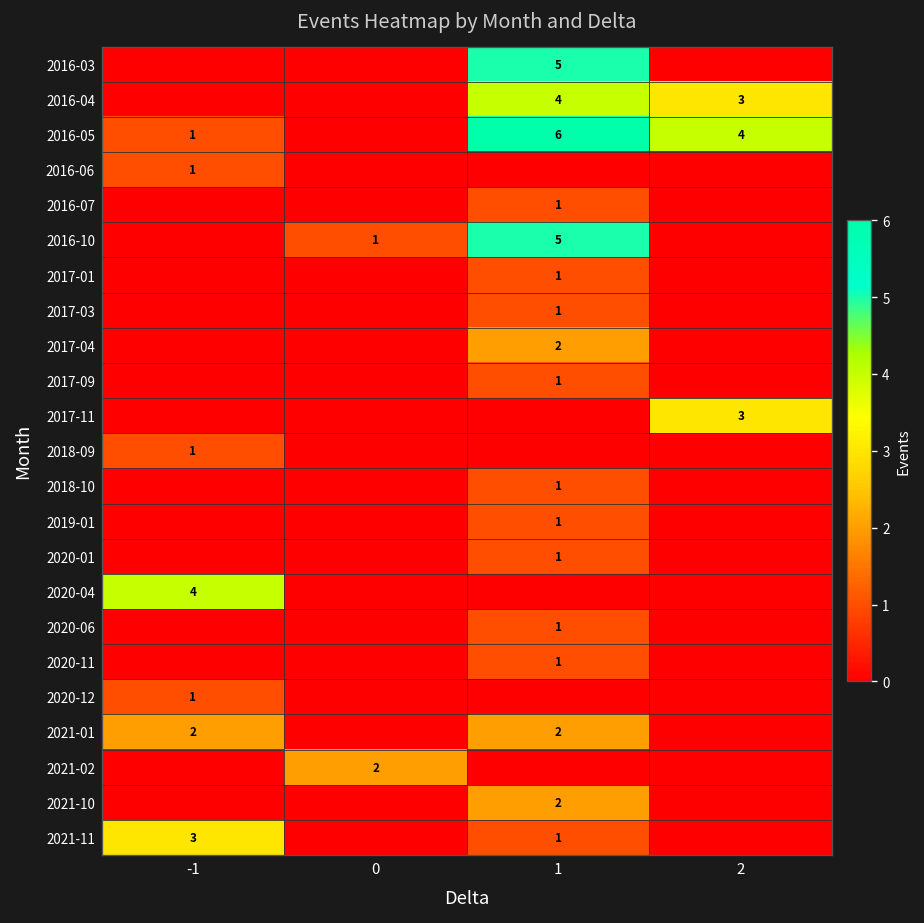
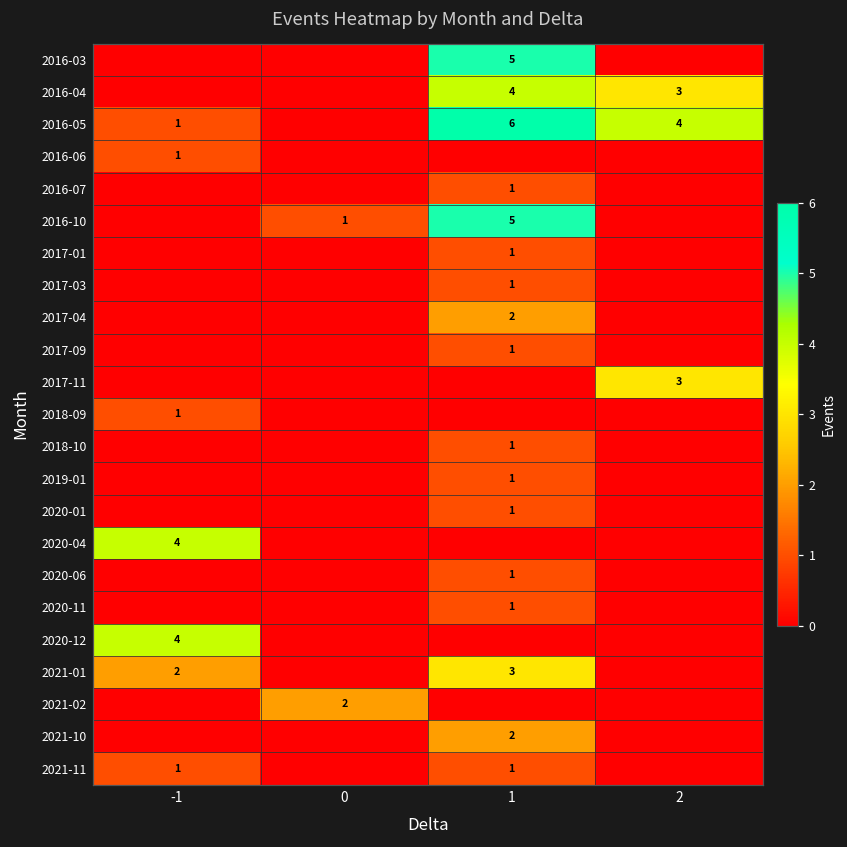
  {
    "2016-03": {
      "1": 5
    },
    "2016-04": {
      "1": 4,
      "2": 3
    },
    "2016-05": {
      "-1": 1,
      "1": 6,
      "2": 4
    },
    "2016-06": {
      "-1": 1
    },
    "2016-07": {
      "1": 1
    },
    "2016-10": {
      "0": 1,
      "1": 5
    },
    "2017-01": {
      "1": 1
    },
    "2017-03": {
      "1": 1
    },
    "2017-04": {
      "1": 2
    },
    "2017-09": {
      "1": 1
    },
    "2017-11": {
      "2": 3
    },
    "2018-09": {
      "-1": 1
    },
    "2018-10": {
      "1": 1
    },
    "2019-01": {
      "1": 1
    },
    "2020-01": {
      "1": 1
    },
    "2020-04": {
      "-1": 4
    },
    "2020-06": {
      "1": 1
    },
    "2020-11": {
      "1": 1
    },
    "2020-12": {
-     "-1": 1
+     "-1": 4
    },
    "2021-01": {
      "-1": 2,
-     "1": 2
+     "1": 3
    },
    "2021-02": {
      "0": 2
    },
    "2021-10": {
      "1": 2
    },
    "2021-11": {
-     "-1": 3,
+     "-1": 1,
      "1": 1
    }
  }
